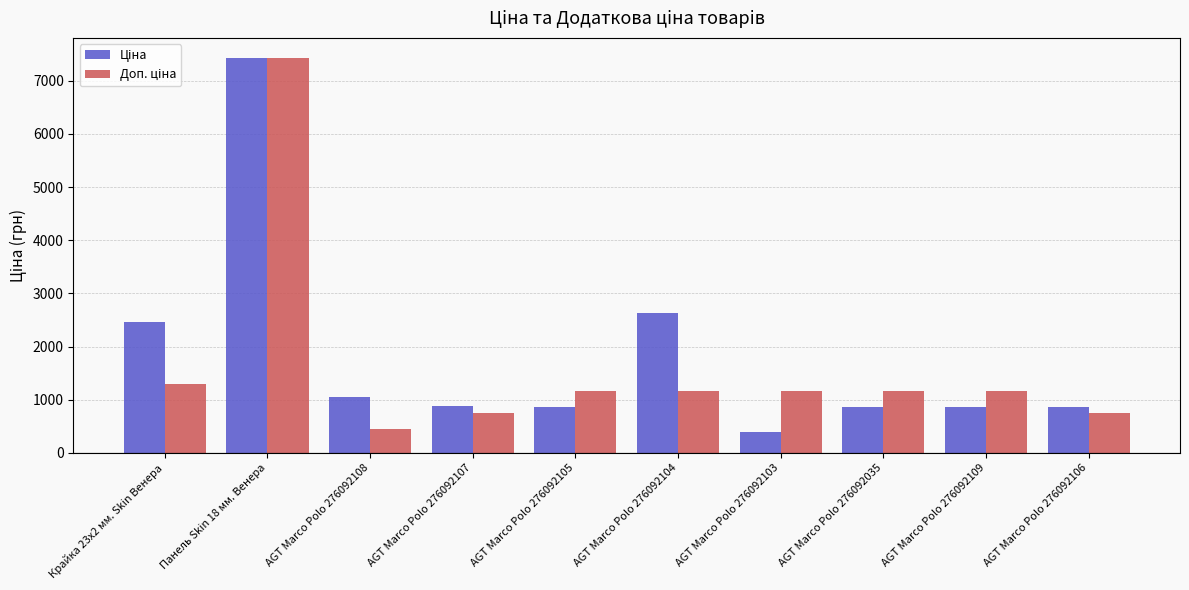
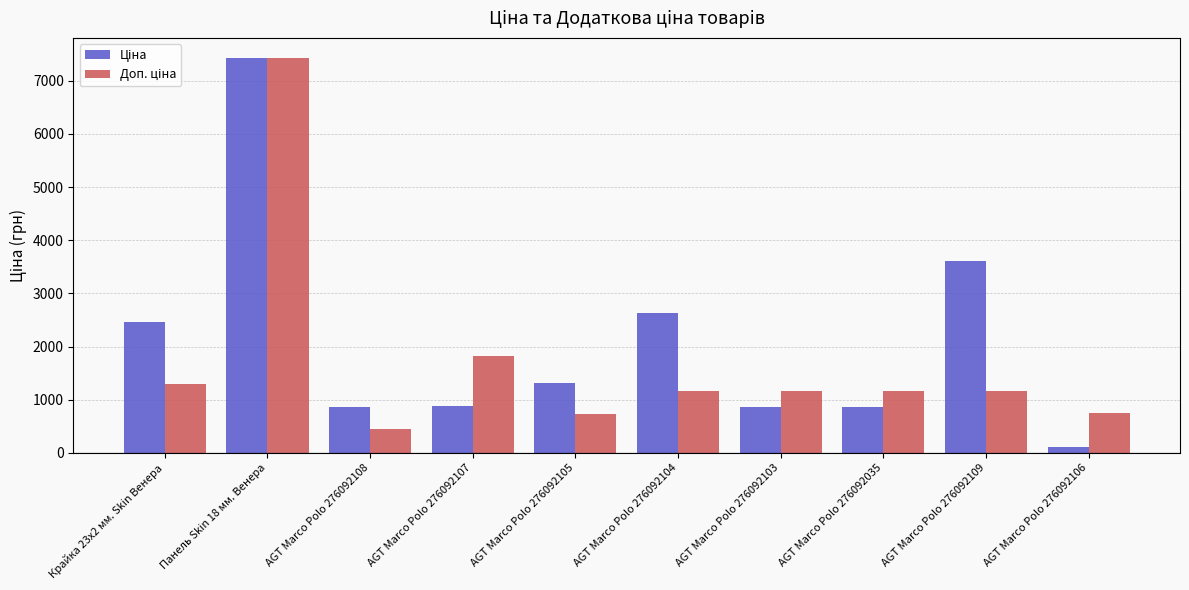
  {
    "Ціна": {
      "Крайка 23x2 мм. Skin Венера": 2500,
      "Панель Skin 18 мм. Венера": 7400,
-     "AGT Marco Polo 276092108": 1100,
+     "AGT Marco Polo 276092108": 900,
      "AGT Marco Polo 276092107": 900,
-     "AGT Marco Polo 276092105": 900,
+     "AGT Marco Polo 276092105": 1300,
      "AGT Marco Polo 276092104": 2600,
-     "AGT Marco Polo 276092103": 400,
+     "AGT Marco Polo 276092103": 900,
      "AGT Marco Polo 276092035": 900,
-     "AGT Marco Polo 276092109": 900,
-     "AGT Marco Polo 276092106": 900
+     "AGT Marco Polo 276092109": 3600,
+     "AGT Marco Polo 276092106": 100
    },
    "Доп. ціна": {
      "Крайка 23x2 мм. Skin Венера": 1300,
      "Панель Skin 18 мм. Венера": 7400,
      "AGT Marco Polo 276092108": 400,
-     "AGT Marco Polo 276092107": 800,
-     "AGT Marco Polo 276092105": 1200,
+     "AGT Marco Polo 276092107": 1800,
+     "AGT Marco Polo 276092105": 700,
      "AGT Marco Polo 276092104": 1200,
      "AGT Marco Polo 276092103": 1200,
      "AGT Marco Polo 276092035": 1200,
      "AGT Marco Polo 276092109": 1200,
      "AGT Marco Polo 276092106": 700
    }
  }
